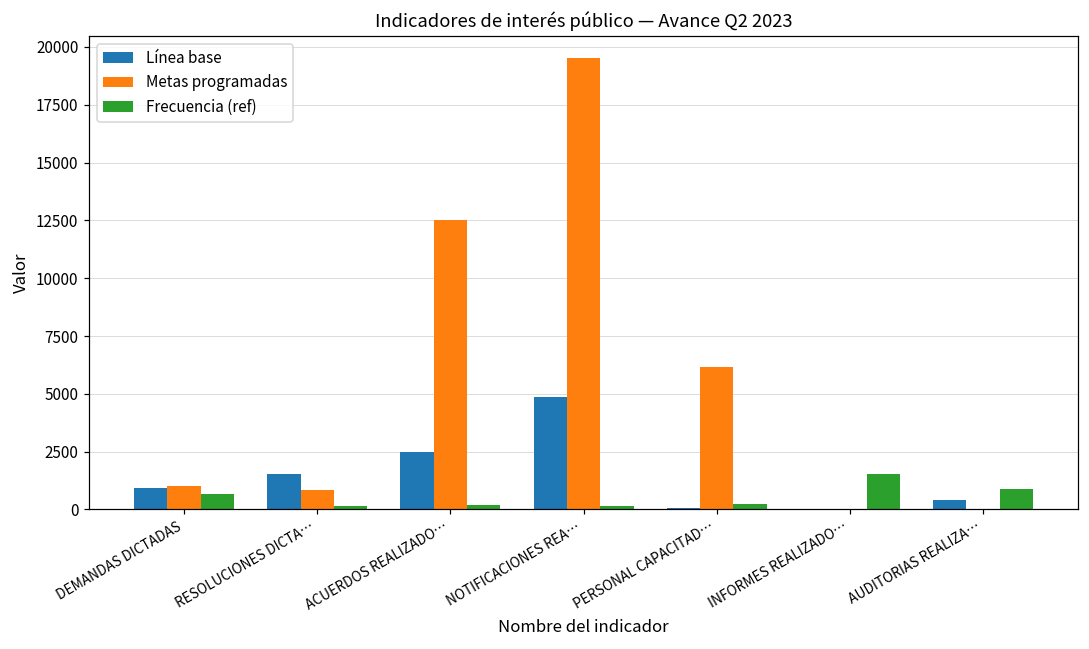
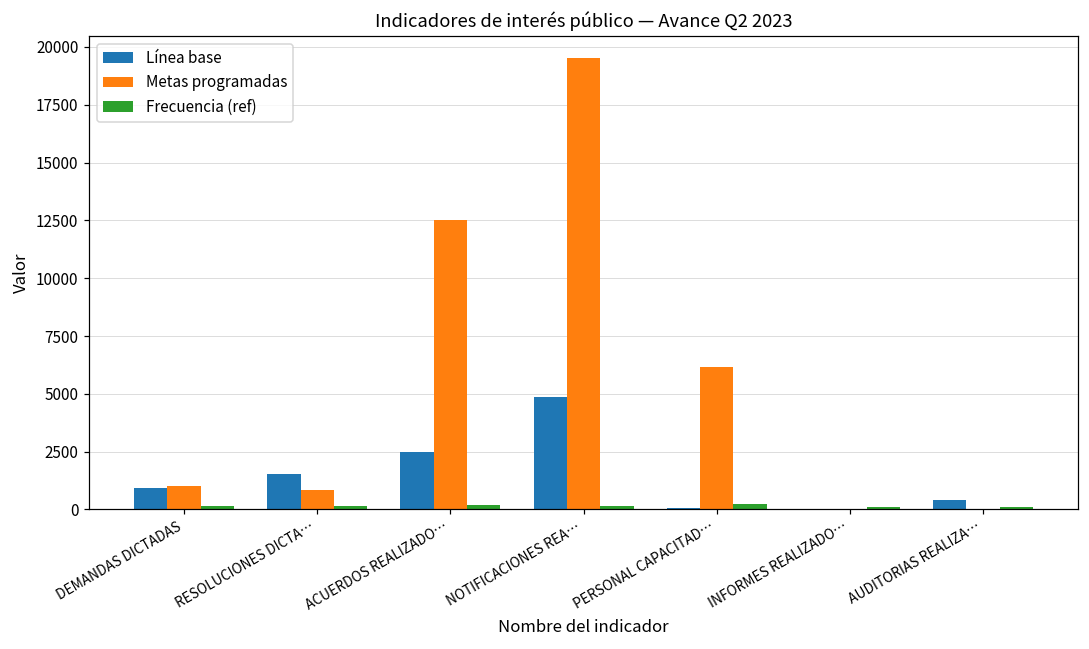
  {
    "Línea base": {
      "DEMANDAS DICTADAS": 900,
      "RESOLUCIONES DICTA…": 1500,
      "ACUERDOS REALIZADO…": 2500,
      "NOTIFICACIONES REA…": 4900,
      "AUDITORIAS REALIZA…": 400
    },
    "Metas programadas": {
      "DEMANDAS DICTADAS": 1000,
      "RESOLUCIONES DICTA…": 800,
      "ACUERDOS REALIZADO…": 12500,
      "NOTIFICACIONES REA…": 19500,
      "PERSONAL CAPACITAD…": 6100
    },
    "Frecuencia (ref)": {
-     "DEMANDAS DICTADAS": 700,
+     "DEMANDAS DICTADAS": 100,
      "RESOLUCIONES DICTA…": 100,
      "ACUERDOS REALIZADO…": 200,
      "NOTIFICACIONES REA…": 100,
      "PERSONAL CAPACITAD…": 200,
-     "INFORMES REALIZADO…": 1500,
-     "AUDITORIAS REALIZA…": 900
+     "INFORMES REALIZADO…": 100,
+     "AUDITORIAS REALIZA…": 100
    }
  }
